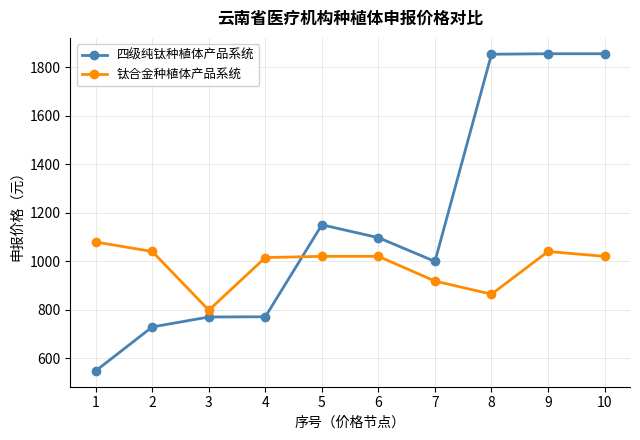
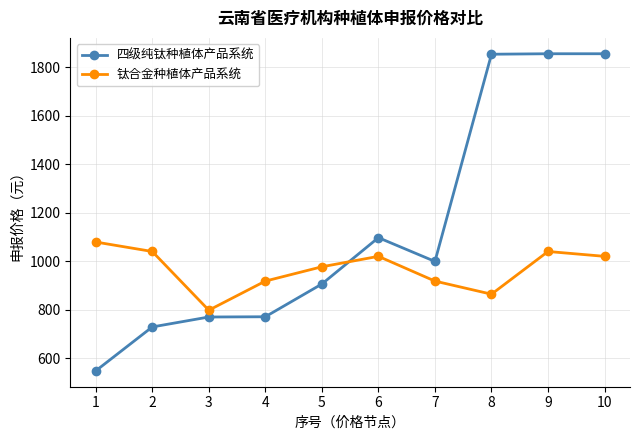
  {
    "四级纯钛种植体产品系统": {
      "1": 550,
      "2": 730,
      "3": 770,
      "4": 770,
-     "5": 1150,
+     "5": 910,
      "6": 1100,
      "7": 1000,
      "8": 1850,
      "9": 1860,
      "10": 1860
    },
    "钛合金种植体产品系统": {
      "1": 1080,
      "2": 1040,
      "3": 800,
-     "4": 1020,
-     "5": 1020,
+     "4": 920,
+     "5": 980,
      "6": 1020,
      "7": 920,
      "8": 860,
      "9": 1040,
      "10": 1020
    }
  }
